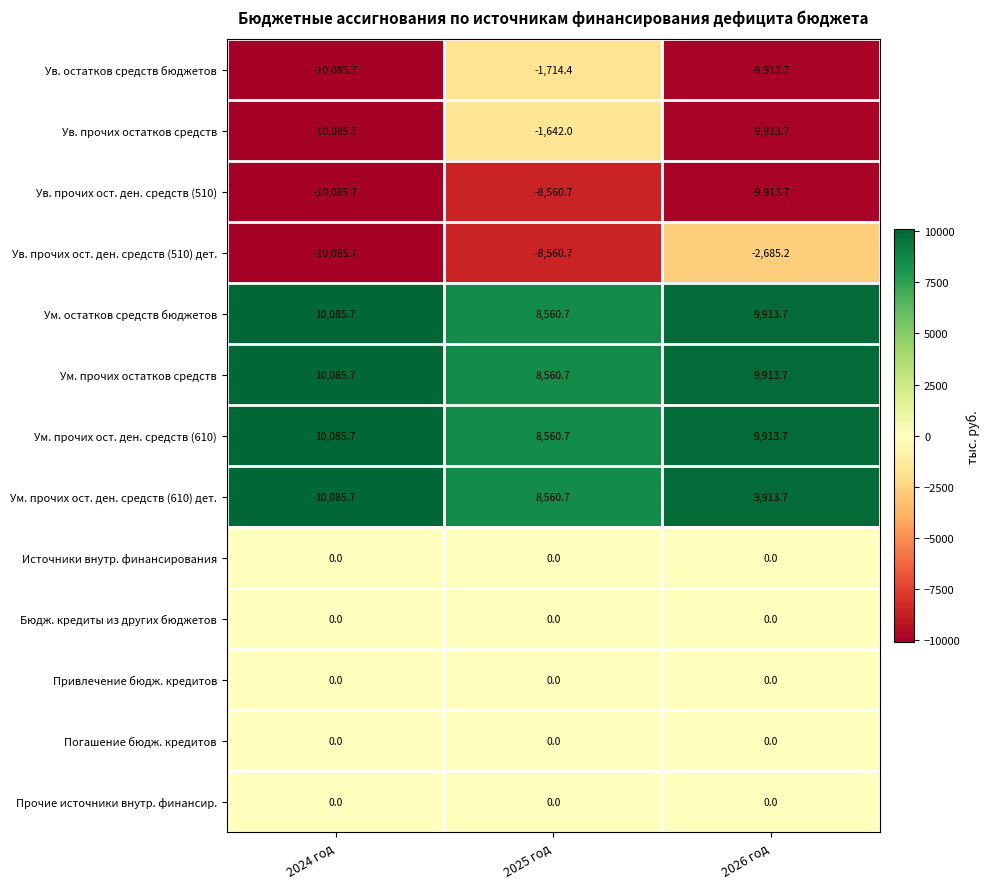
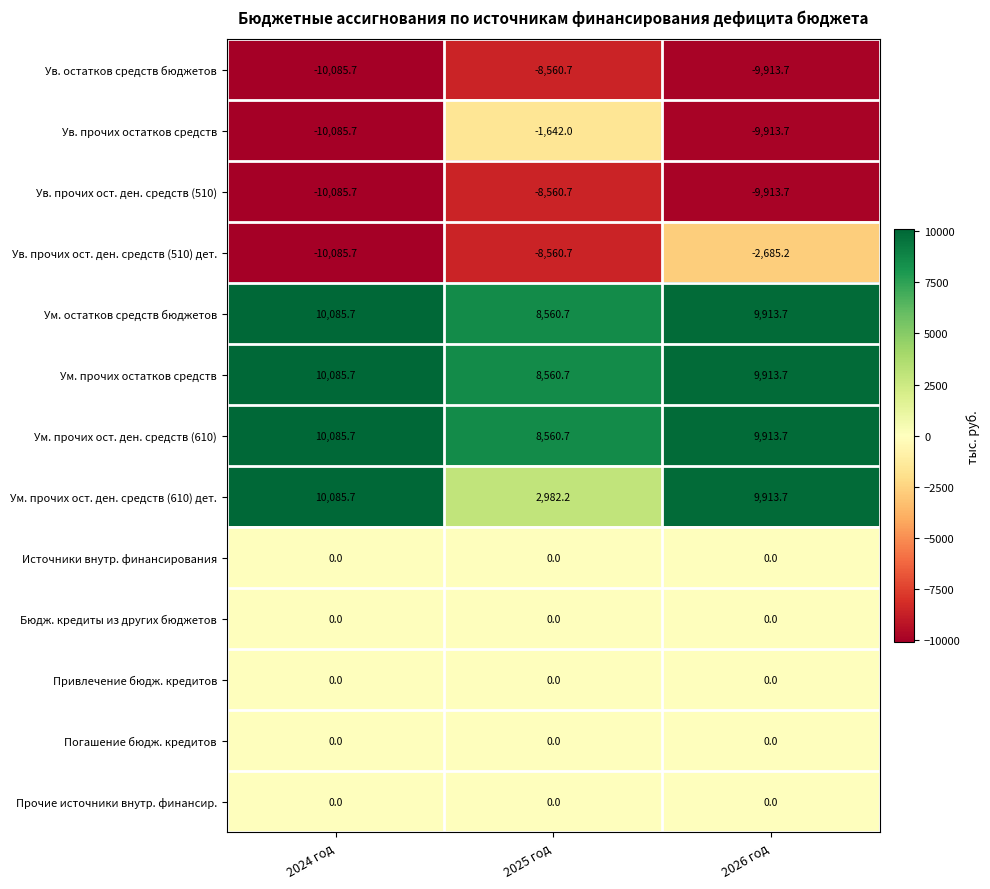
  {
    "Ув. остатков средств бюджетов": {
      "2024 год": "-10,085.7",
-     "2025 год": "-1,714.4",
+     "2025 год": "-8,560.7",
      "2026 год": "-9,913.7"
    },
    "Ув. прочих остатков средств": {
      "2024 год": "-10,085.7",
      "2025 год": "-1,642.0",
      "2026 год": "-9,913.7"
    },
    "Ув. прочих ост. ден. средств (510)": {
      "2024 год": "-10,085.7",
      "2025 год": "-8,560.7",
      "2026 год": "-9,913.7"
    },
    "Ув. прочих ост. ден. средств (510) дет.": {
      "2024 год": "-10,085.7",
      "2025 год": "-8,560.7",
      "2026 год": "-2,685.2"
    },
    "Ум. остатков средств бюджетов": {
      "2024 год": "10,085.7",
      "2025 год": "8,560.7",
      "2026 год": "9,913.7"
    },
    "Ум. прочих остатков средств": {
      "2024 год": "10,085.7",
      "2025 год": "8,560.7",
      "2026 год": "9,913.7"
    },
    "Ум. прочих ост. ден. средств (610)": {
      "2024 год": "10,085.7",
      "2025 год": "8,560.7",
      "2026 год": "9,913.7"
    },
    "Ум. прочих ост. ден. средств (610) дет.": {
      "2024 год": "10,085.7",
-     "2025 год": "8,560.7",
+     "2025 год": "2,982.2",
      "2026 год": "9,913.7"
    },
    "Источники внутр. финансирования": {
      "2024 год": "0.0",
      "2025 год": "0.0",
      "2026 год": "0.0"
    },
    "Бюдж. кредиты из других бюджетов": {
      "2024 год": "0.0",
      "2025 год": "0.0",
      "2026 год": "0.0"
    },
    "Привлечение бюдж. кредитов": {
      "2024 год": "0.0",
      "2025 год": "0.0",
      "2026 год": "0.0"
    },
    "Погашение бюдж. кредитов": {
      "2024 год": "0.0",
      "2025 год": "0.0",
      "2026 год": "0.0"
    },
    "Прочие источники внутр. финансир.": {
      "2024 год": "0.0",
      "2025 год": "0.0",
      "2026 год": "0.0"
    }
  }
